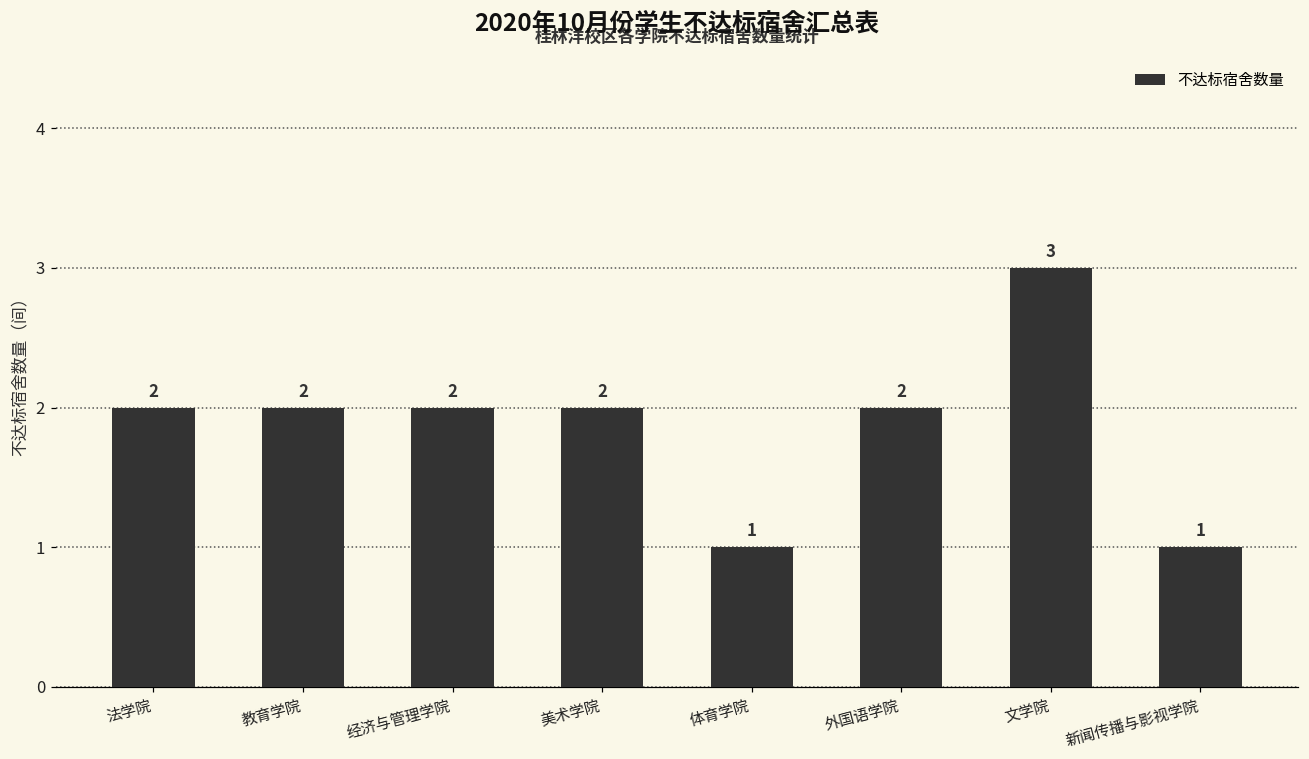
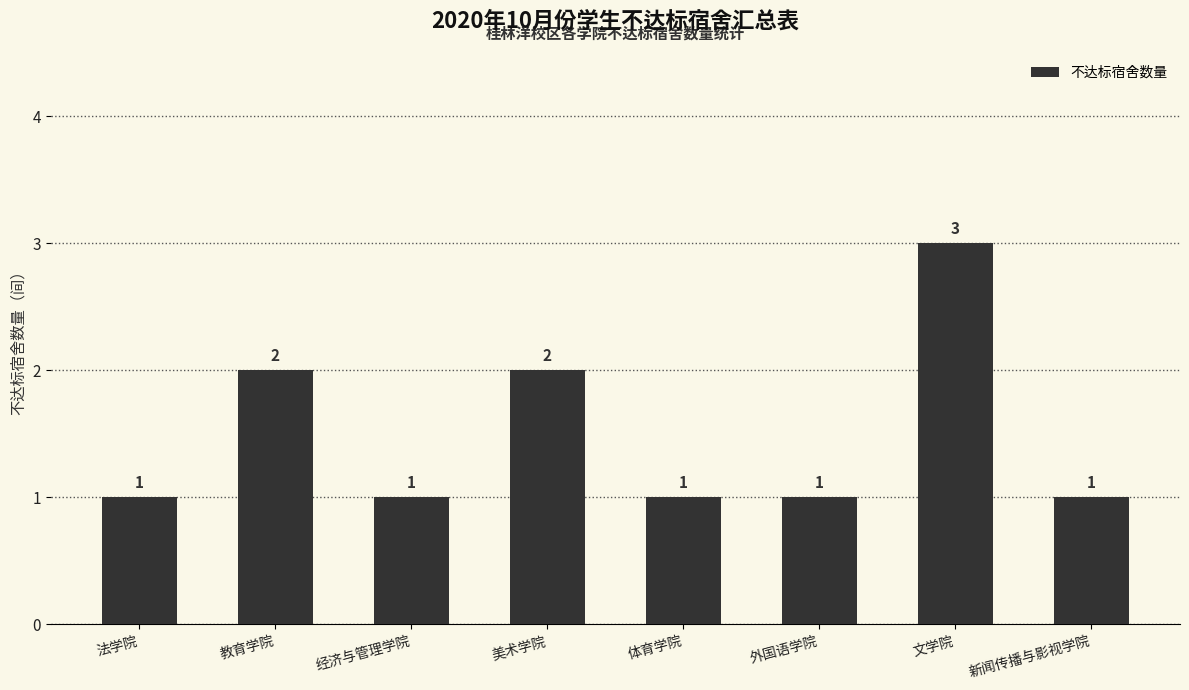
  {
-   "法学院": 2,
+   "法学院": 1,
    "教育学院": 2,
-   "经济与管理学院": 2,
+   "经济与管理学院": 1,
    "美术学院": 2,
    "体育学院": 1,
-   "外国语学院": 2,
+   "外国语学院": 1,
    "文学院": 3,
    "新闻传播与影视学院": 1
  }
